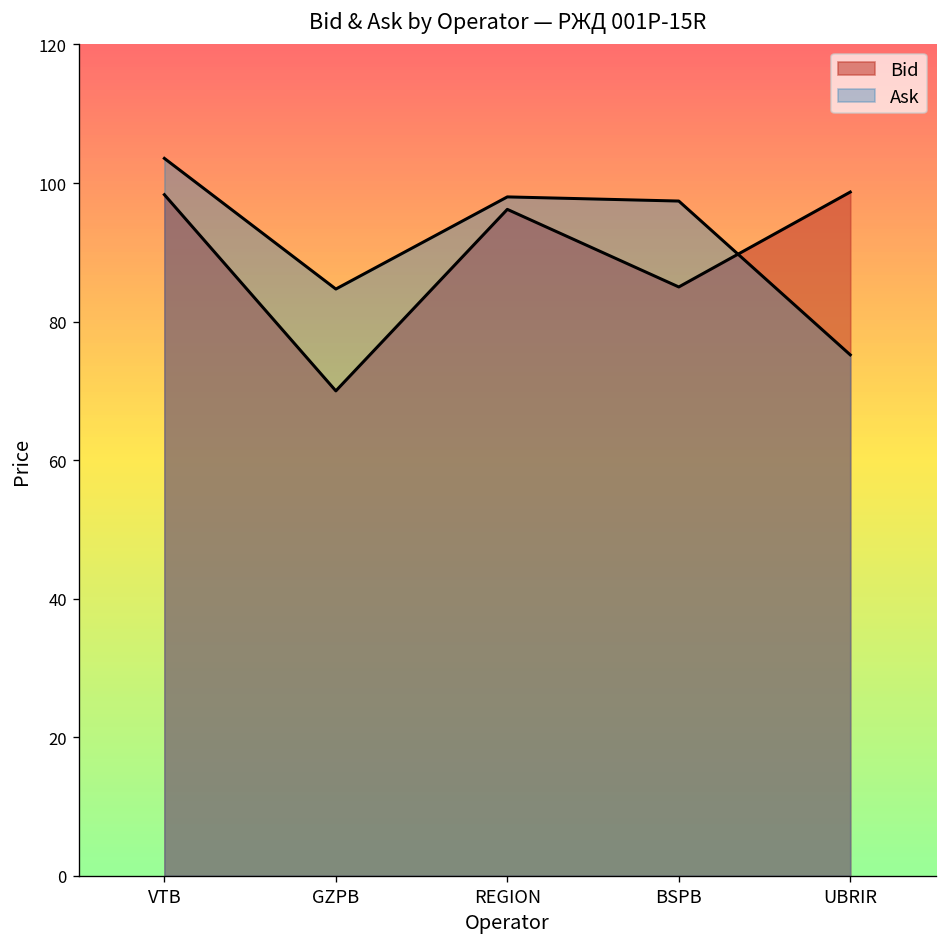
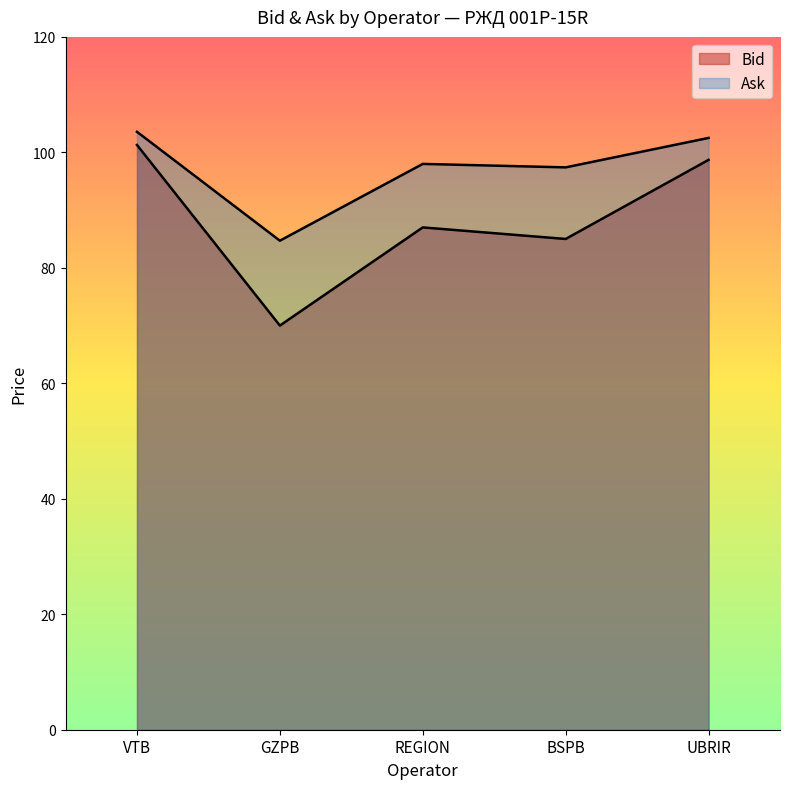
  {
    "Bid": {
-     "VTB": 98,
+     "VTB": 101,
      "GZPB": 70,
-     "REGION": 96,
+     "REGION": 87,
      "BSPB": 85,
      "UBRIR": 99
    },
    "Ask": {
      "VTB": 104,
      "GZPB": 85,
      "REGION": 98,
      "BSPB": 97,
-     "UBRIR": 75
+     "UBRIR": 103
    }
  }
